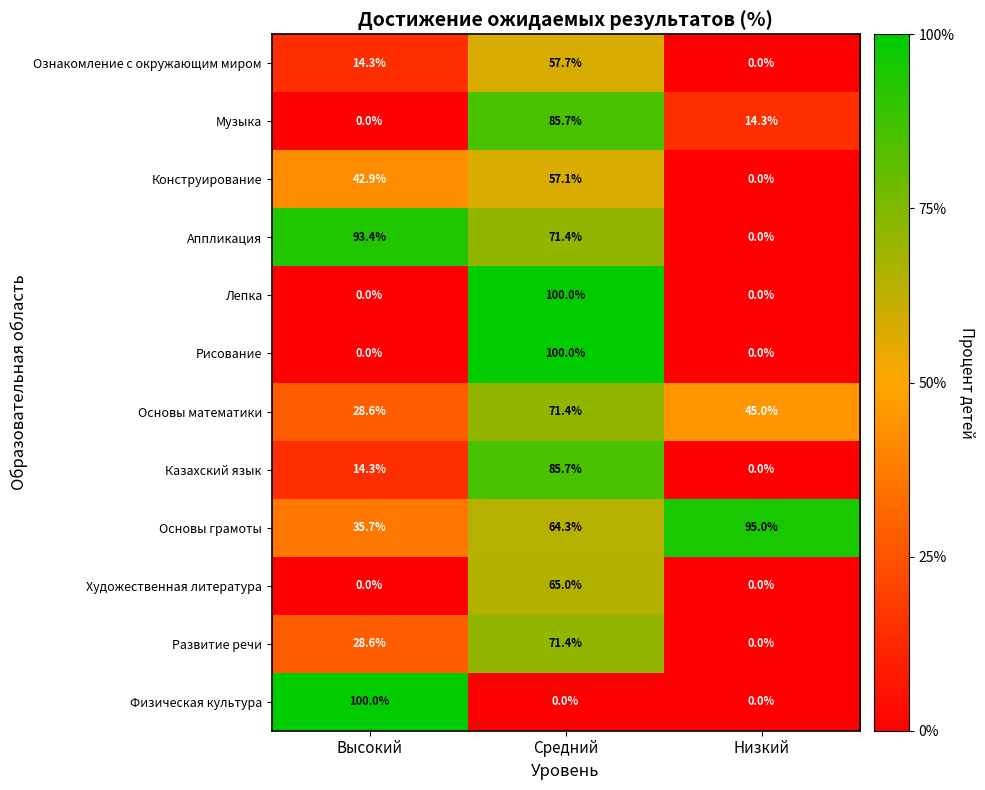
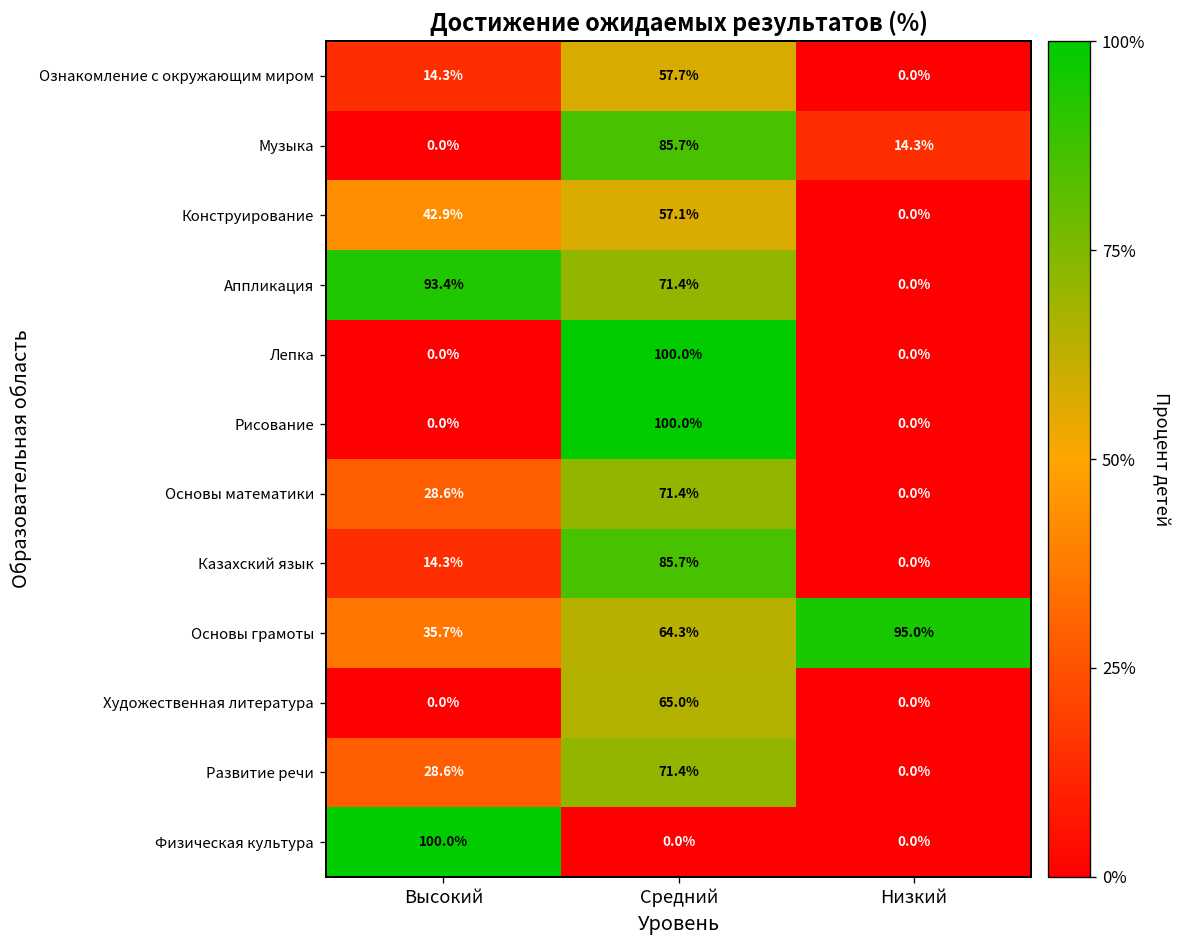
  {
    "Ознакомление с окружающим миром": {
      "Высокий": "14.3%",
      "Средний": "57.7%",
      "Низкий": "0.0%"
    },
    "Музыка": {
      "Высокий": "0.0%",
      "Средний": "85.7%",
      "Низкий": "14.3%"
    },
    "Конструирование": {
      "Высокий": "42.9%",
      "Средний": "57.1%",
      "Низкий": "0.0%"
    },
    "Аппликация": {
      "Высокий": "93.4%",
      "Средний": "71.4%",
      "Низкий": "0.0%"
    },
    "Лепка": {
      "Высокий": "0.0%",
      "Средний": "100.0%",
      "Низкий": "0.0%"
    },
    "Рисование": {
      "Высокий": "0.0%",
      "Средний": "100.0%",
      "Низкий": "0.0%"
    },
    "Основы математики": {
      "Высокий": "28.6%",
      "Средний": "71.4%",
-     "Низкий": "45.0%"
+     "Низкий": "0.0%"
    },
    "Казахский язык": {
      "Высокий": "14.3%",
      "Средний": "85.7%",
      "Низкий": "0.0%"
    },
    "Основы грамоты": {
      "Высокий": "35.7%",
      "Средний": "64.3%",
      "Низкий": "95.0%"
    },
    "Художественная литература": {
      "Высокий": "0.0%",
      "Средний": "65.0%",
      "Низкий": "0.0%"
    },
    "Развитие речи": {
      "Высокий": "28.6%",
      "Средний": "71.4%",
      "Низкий": "0.0%"
    },
    "Физическая культура": {
      "Высокий": "100.0%",
      "Средний": "0.0%",
      "Низкий": "0.0%"
    }
  }
